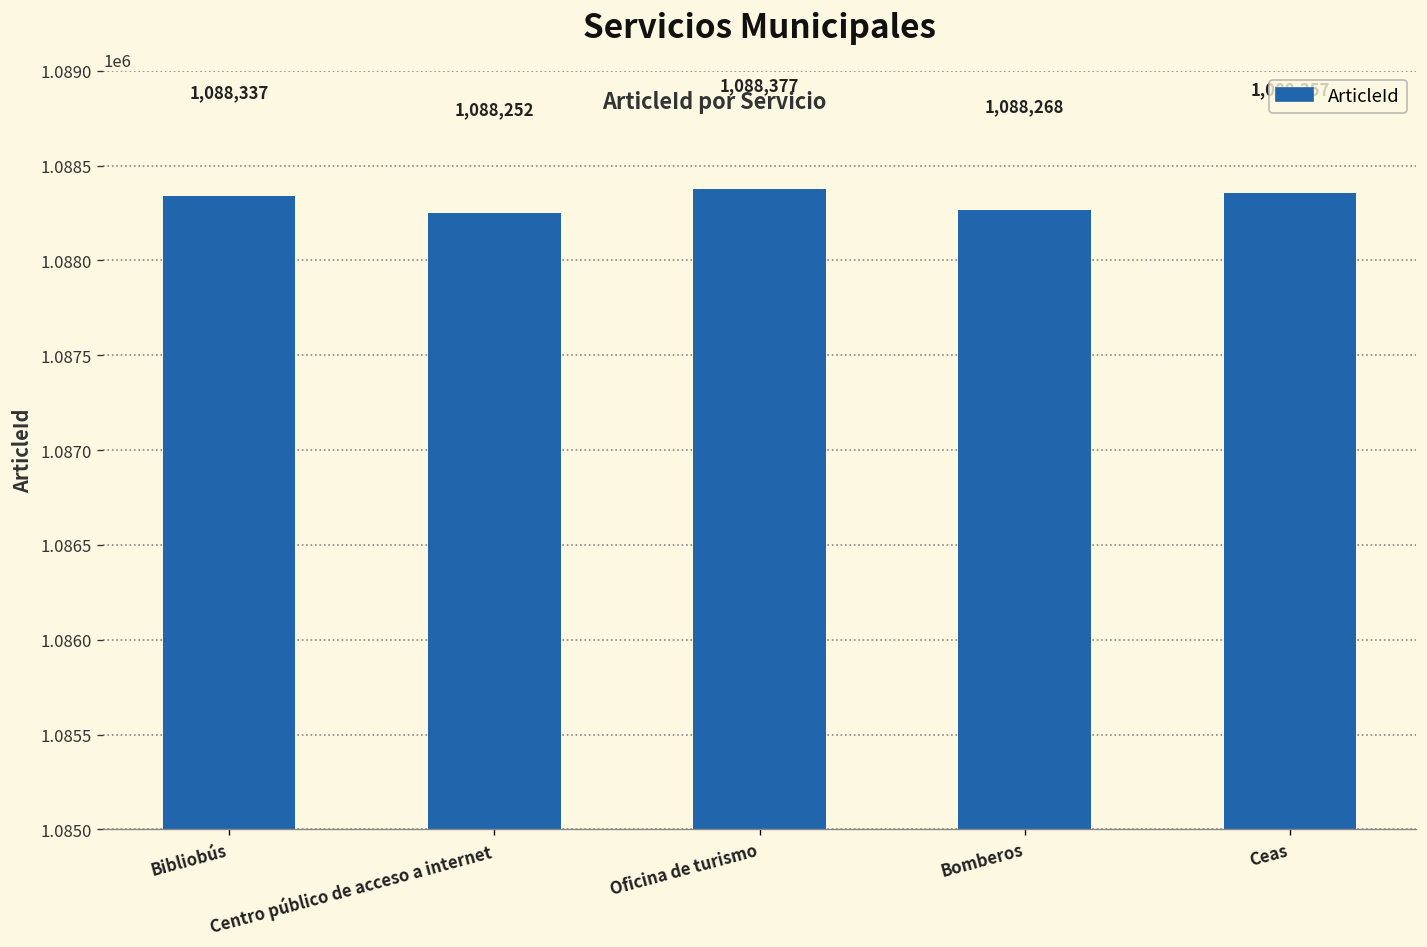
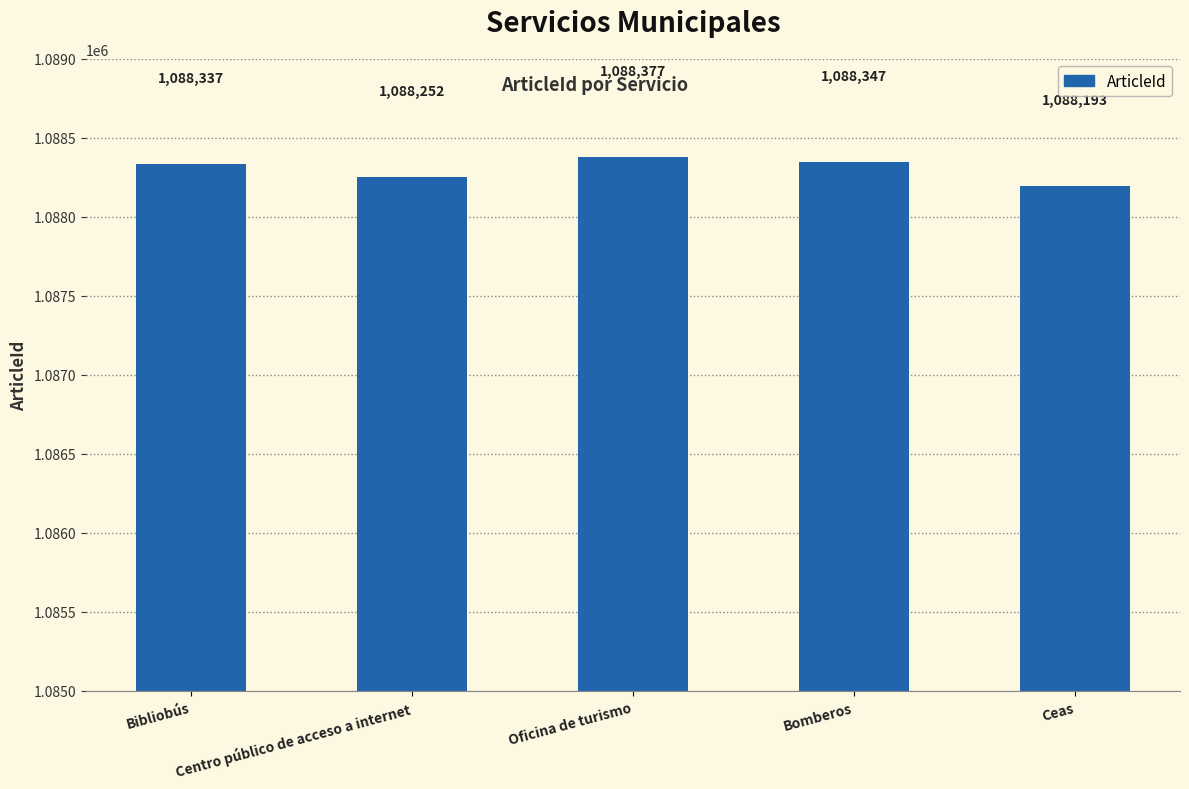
  {
-   "Bomberos": "1,088,268",
-   "Ceas": "1,088,357"
+   "Bomberos": "1,088,347",
+   "Ceas": "1,088,193"
  }
